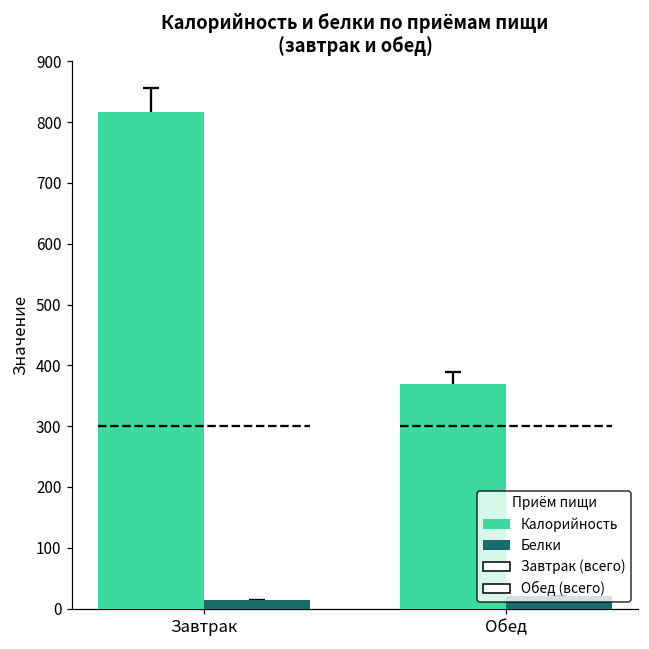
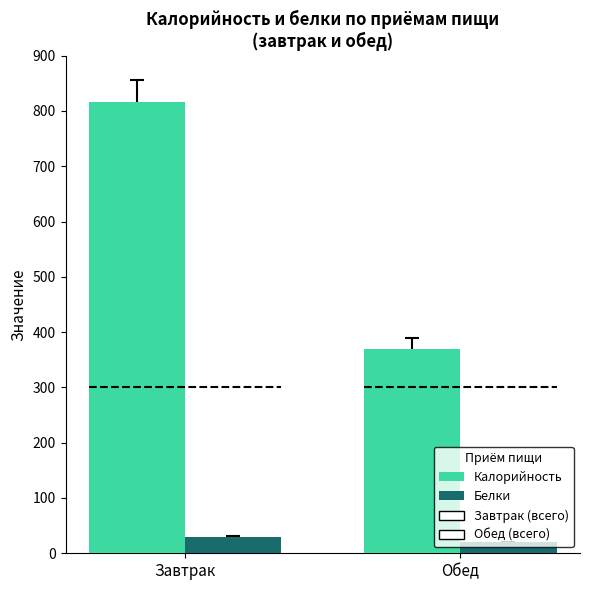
  {
    "Калорийность": {
      "Завтрак": 820,
      "Обед": 370
    },
    "Белки": {
-     "Завтрак": 10
+     "Завтрак": 30
    }
  }
